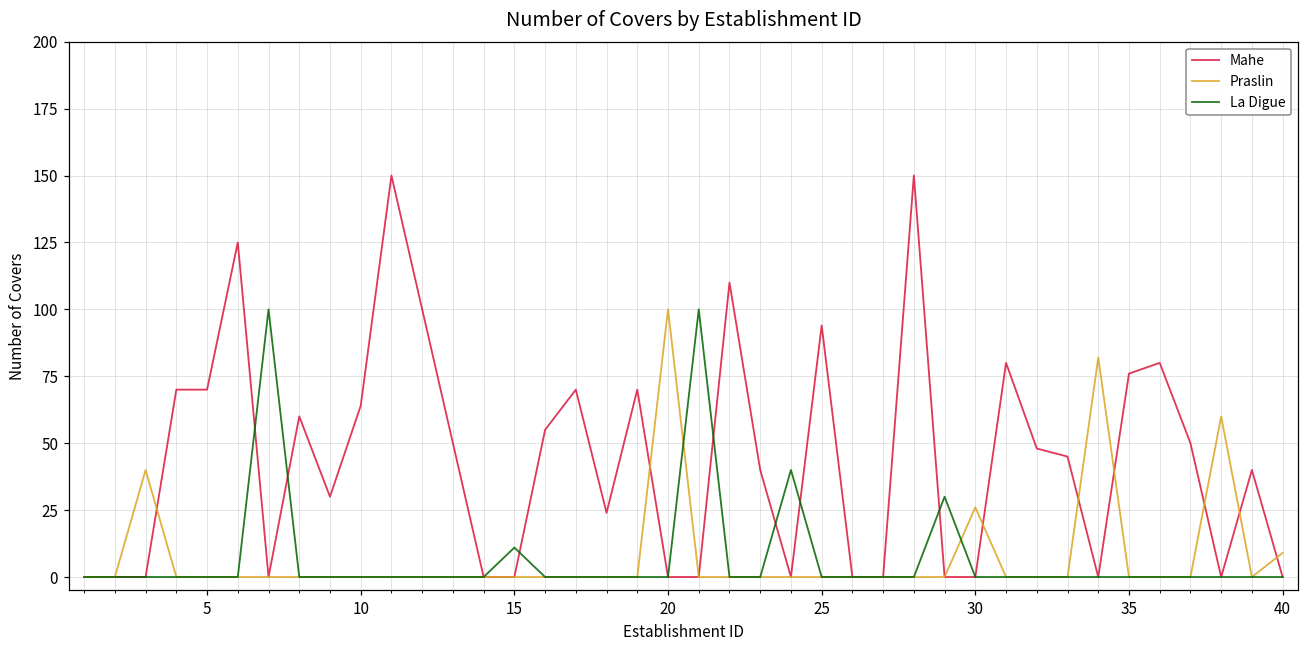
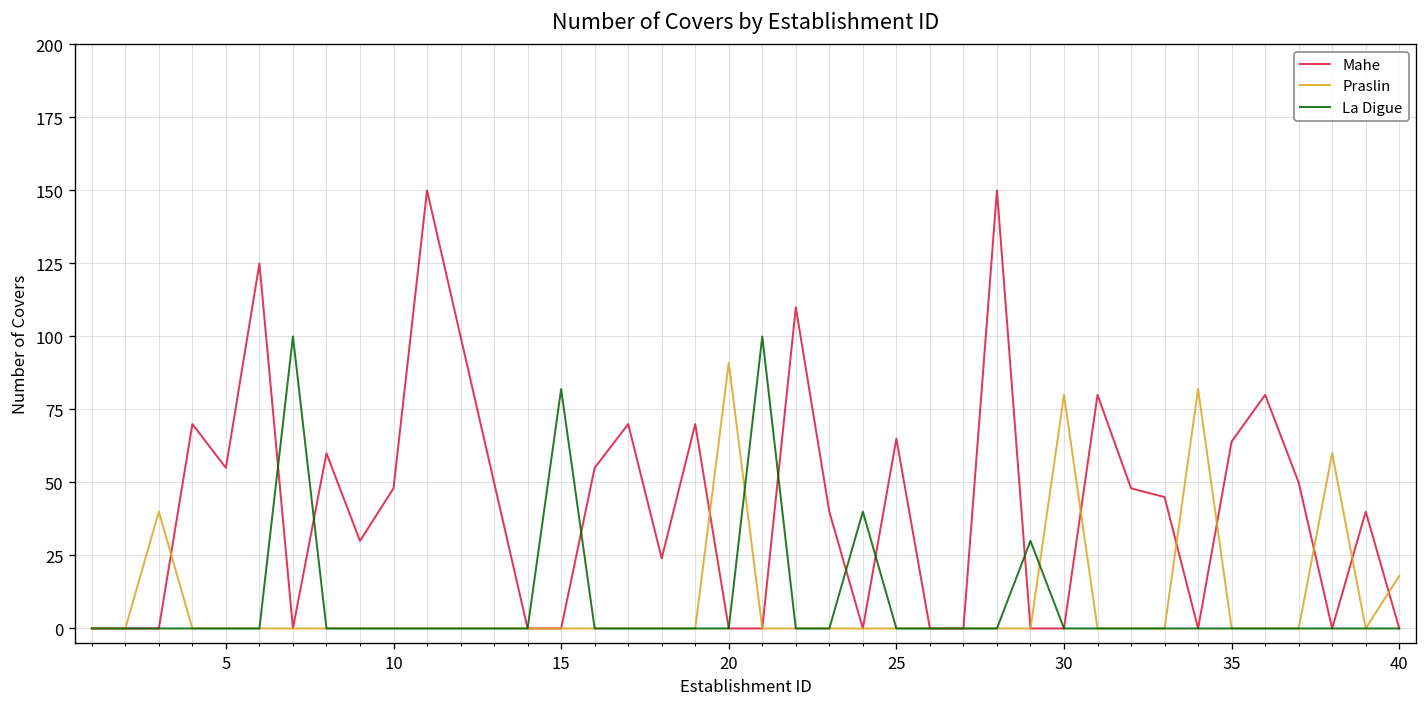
  {
    "Mahe": {
-     "5": 70,
-     "10": 64,
-     "25": 94,
-     "35": 76
+     "5": 55,
+     "10": 48,
+     "25": 65,
+     "35": 64
    },
    "Praslin": {
-     "20": 100,
-     "30": 26,
-     "40": 9
+     "20": 91,
+     "30": 80,
+     "40": 18
    },
    "La Digue": {
-     "15": 11
+     "15": 82
    }
  }
